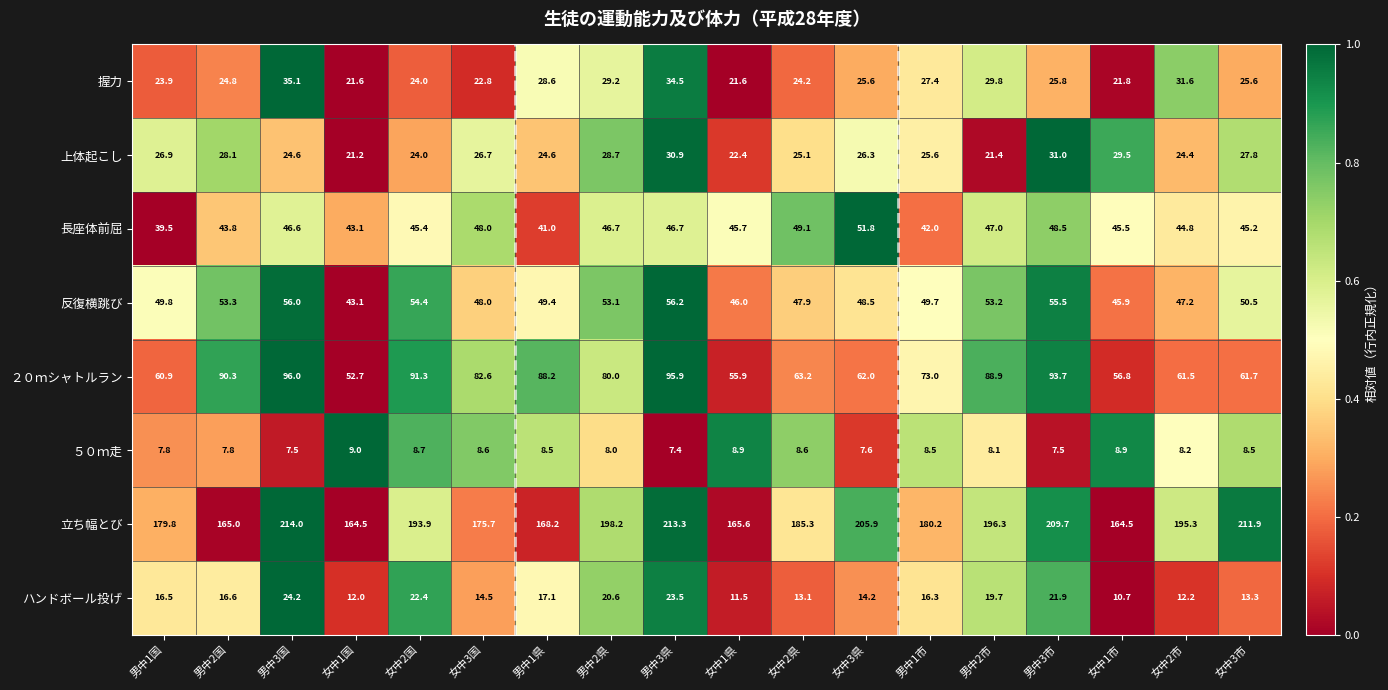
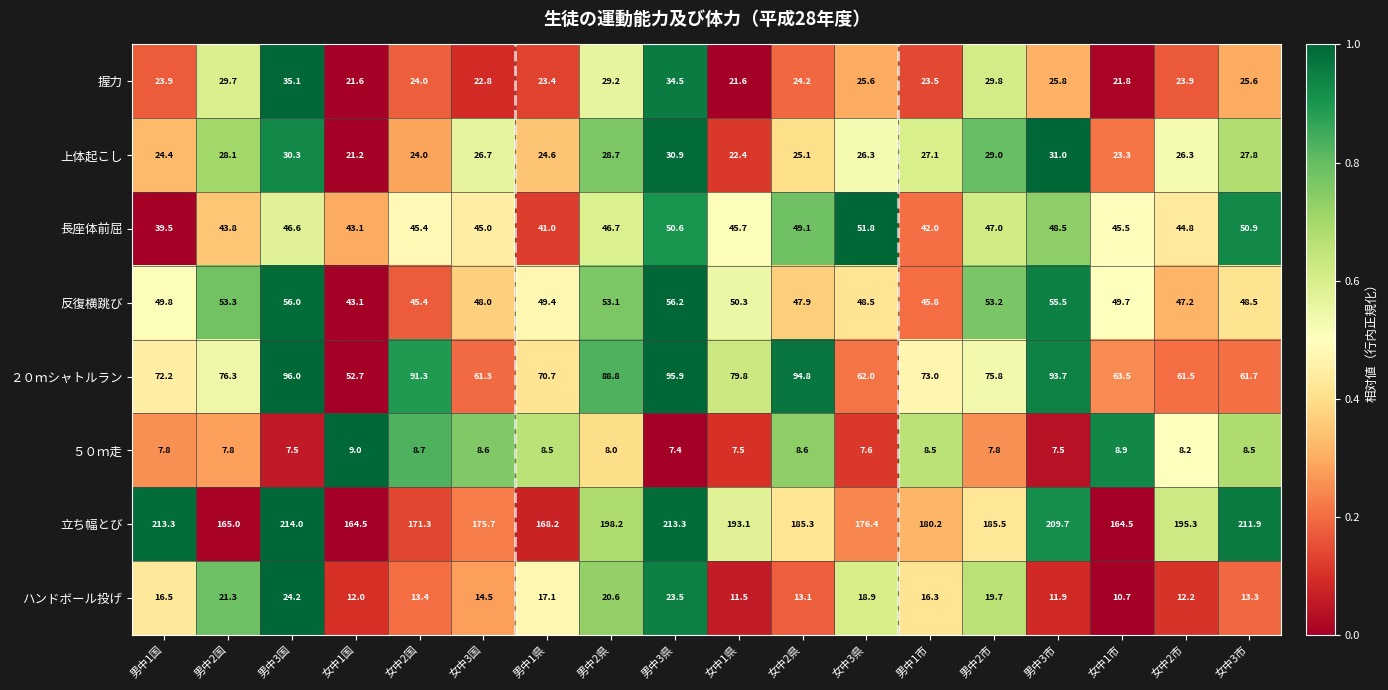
  {
    "握力": {
      "男中1国": 23.9,
-     "男中2国": 24.8,
+     "男中2国": 29.7,
      "男中3国": 35.1,
      "女中1国": 21.6,
      "女中2国": 24.0,
      "女中3国": 22.8,
-     "男中1県": 28.6,
+     "男中1県": 23.4,
      "男中2県": 29.2,
      "男中3県": 34.5,
      "女中1県": 21.6,
      "女中2県": 24.2,
      "女中3県": 25.6,
-     "男中1市": 27.4,
+     "男中1市": 23.5,
      "男中2市": 29.8,
      "男中3市": 25.8,
      "女中1市": 21.8,
-     "女中2市": 31.6,
+     "女中2市": 23.9,
      "女中3市": 25.6
    },
    "上体起こし": {
-     "男中1国": 26.9,
+     "男中1国": 24.4,
      "男中2国": 28.1,
-     "男中3国": 24.6,
+     "男中3国": 30.3,
      "女中1国": 21.2,
      "女中2国": 24.0,
      "女中3国": 26.7,
      "男中1県": 24.6,
      "男中2県": 28.7,
      "男中3県": 30.9,
      "女中1県": 22.4,
      "女中2県": 25.1,
      "女中3県": 26.3,
-     "男中1市": 25.6,
-     "男中2市": 21.4,
+     "男中1市": 27.1,
+     "男中2市": 29.0,
      "男中3市": 31.0,
-     "女中1市": 29.5,
-     "女中2市": 24.4,
+     "女中1市": 23.3,
+     "女中2市": 26.3,
      "女中3市": 27.8
    },
    "長座体前屈": {
      "男中1国": 39.5,
      "男中2国": 43.8,
      "男中3国": 46.6,
      "女中1国": 43.1,
      "女中2国": 45.4,
-     "女中3国": 48.0,
+     "女中3国": 45.0,
      "男中1県": 41.0,
      "男中2県": 46.7,
-     "男中3県": 46.7,
+     "男中3県": 50.6,
      "女中1県": 45.7,
      "女中2県": 49.1,
      "女中3県": 51.8,
      "男中1市": 42.0,
      "男中2市": 47.0,
      "男中3市": 48.5,
      "女中1市": 45.5,
      "女中2市": 44.8,
-     "女中3市": 45.2
+     "女中3市": 50.9
    },
    "反復横跳び": {
      "男中1国": 49.8,
      "男中2国": 53.3,
      "男中3国": 56.0,
      "女中1国": 43.1,
-     "女中2国": 54.4,
+     "女中2国": 45.4,
      "女中3国": 48.0,
      "男中1県": 49.4,
      "男中2県": 53.1,
      "男中3県": 56.2,
-     "女中1県": 46.0,
+     "女中1県": 50.3,
      "女中2県": 47.9,
      "女中3県": 48.5,
-     "男中1市": 49.7,
+     "男中1市": 45.8,
      "男中2市": 53.2,
      "男中3市": 55.5,
-     "女中1市": 45.9,
+     "女中1市": 49.7,
      "女中2市": 47.2,
-     "女中3市": 50.5
+     "女中3市": 48.5
    },
    "２０ｍシャトルラン": {
-     "男中1国": 60.9,
-     "男中2国": 90.3,
+     "男中1国": 72.2,
+     "男中2国": 76.3,
      "男中3国": 96.0,
      "女中1国": 52.7,
      "女中2国": 91.3,
-     "女中3国": 82.6,
-     "男中1県": 88.2,
-     "男中2県": 80.0,
+     "女中3国": 61.3,
+     "男中1県": 70.7,
+     "男中2県": 88.8,
      "男中3県": 95.9,
-     "女中1県": 55.9,
-     "女中2県": 63.2,
+     "女中1県": 79.8,
+     "女中2県": 94.8,
      "女中3県": 62.0,
      "男中1市": 73.0,
-     "男中2市": 88.9,
+     "男中2市": 75.8,
      "男中3市": 93.7,
-     "女中1市": 56.8,
+     "女中1市": 63.5,
      "女中2市": 61.5,
      "女中3市": 61.7
    },
    "５０ｍ走": {
      "男中1国": 7.8,
      "男中2国": 7.8,
      "男中3国": 7.5,
      "女中1国": 9.0,
      "女中2国": 8.7,
      "女中3国": 8.6,
      "男中1県": 8.5,
      "男中2県": 8.0,
      "男中3県": 7.4,
-     "女中1県": 8.9,
+     "女中1県": 7.5,
      "女中2県": 8.6,
      "女中3県": 7.6,
      "男中1市": 8.5,
-     "男中2市": 8.1,
+     "男中2市": 7.8,
      "男中3市": 7.5,
      "女中1市": 8.9,
      "女中2市": 8.2,
      "女中3市": 8.5
    },
    "立ち幅とび": {
-     "男中1国": 179.8,
+     "男中1国": 213.3,
      "男中2国": 165.0,
      "男中3国": 214.0,
      "女中1国": 164.5,
-     "女中2国": 193.9,
+     "女中2国": 171.3,
      "女中3国": 175.7,
      "男中1県": 168.2,
      "男中2県": 198.2,
      "男中3県": 213.3,
-     "女中1県": 165.6,
+     "女中1県": 193.1,
      "女中2県": 185.3,
-     "女中3県": 205.9,
+     "女中3県": 176.4,
      "男中1市": 180.2,
-     "男中2市": 196.3,
+     "男中2市": 185.5,
      "男中3市": 209.7,
      "女中1市": 164.5,
      "女中2市": 195.3,
      "女中3市": 211.9
    },
    "ハンドボール投げ": {
      "男中1国": 16.5,
-     "男中2国": 16.6,
+     "男中2国": 21.3,
      "男中3国": 24.2,
      "女中1国": 12.0,
-     "女中2国": 22.4,
+     "女中2国": 13.4,
      "女中3国": 14.5,
      "男中1県": 17.1,
      "男中2県": 20.6,
      "男中3県": 23.5,
      "女中1県": 11.5,
      "女中2県": 13.1,
-     "女中3県": 14.2,
+     "女中3県": 18.9,
      "男中1市": 16.3,
      "男中2市": 19.7,
-     "男中3市": 21.9,
+     "男中3市": 11.9,
      "女中1市": 10.7,
      "女中2市": 12.2,
      "女中3市": 13.3
    }
  }
